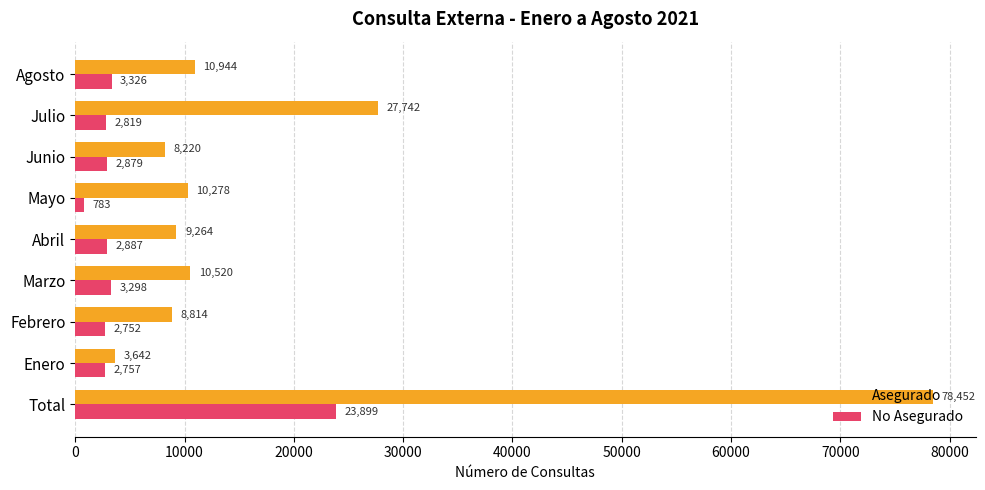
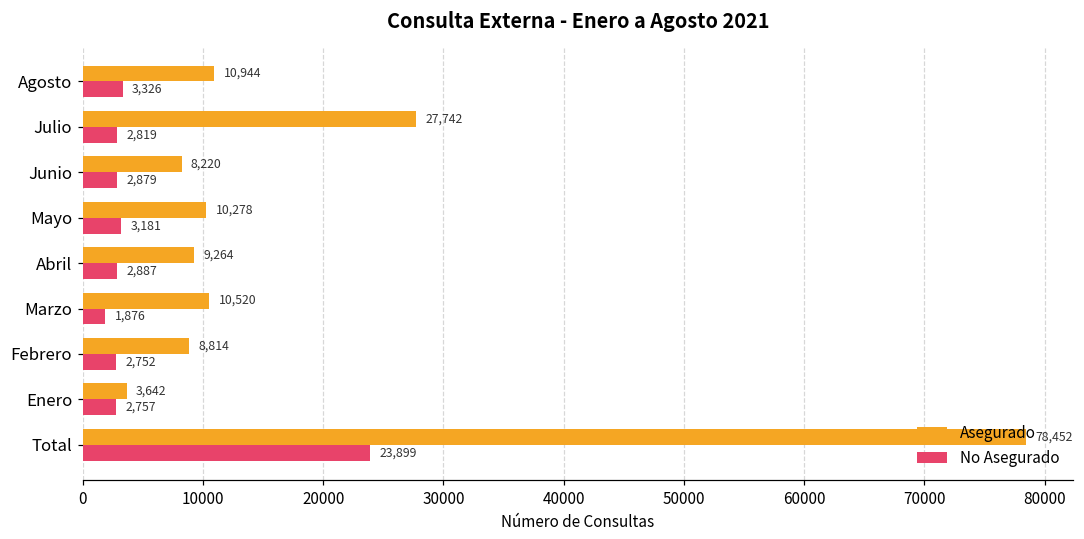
  {
    "Asegurado": {
      "Agosto": "10,944",
      "Julio": "27,742",
      "Junio": "8,220",
      "Mayo": "10,278",
      "Abril": "9,264",
      "Marzo": "10,520",
      "Febrero": "8,814",
      "Enero": "3,642",
      "Total": "78,452"
    },
    "No Asegurado": {
      "Agosto": "3,326",
      "Julio": "2,819",
      "Junio": "2,879",
-     "Mayo": "783",
+     "Mayo": "3,181",
      "Abril": "2,887",
-     "Marzo": "3,298",
+     "Marzo": "1,876",
      "Febrero": "2,752",
      "Enero": "2,757",
      "Total": "23,899"
    }
  }
